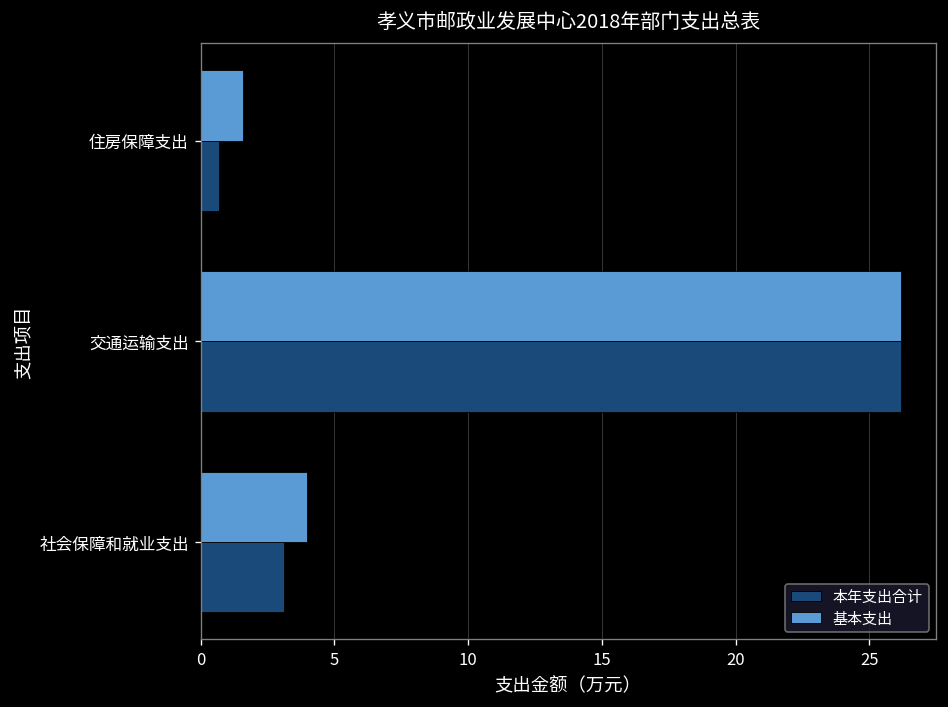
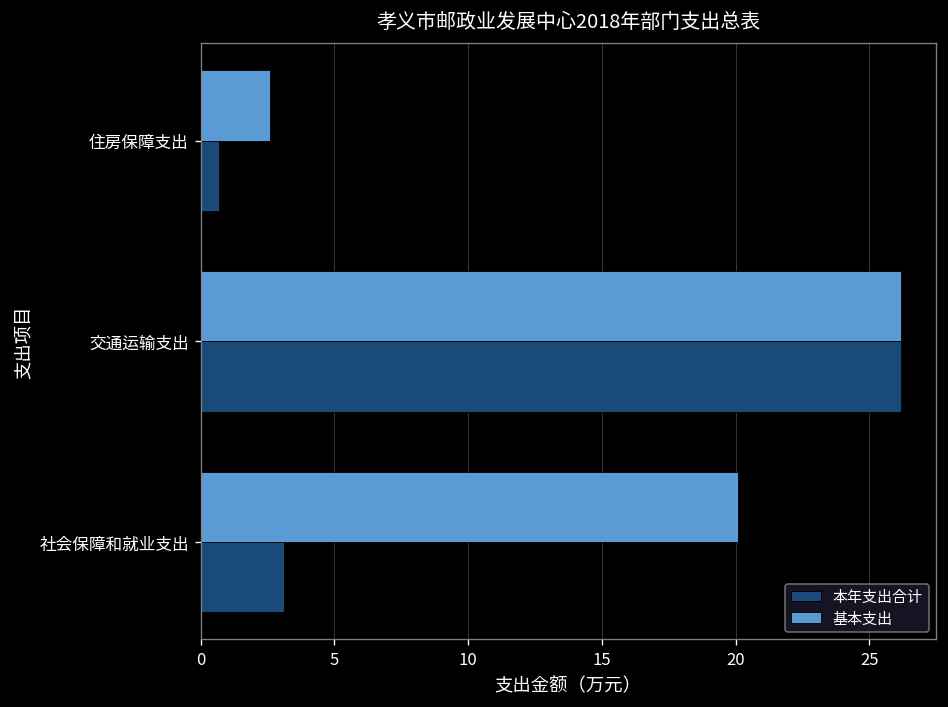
  {
    "本年支出合计": {
      "住房保障支出": 0.7,
      "交通运输支出": 26.2,
      "社会保障和就业支出": 3.1
    },
    "基本支出": {
-     "住房保障支出": 1.6,
+     "住房保障支出": 2.6,
      "交通运输支出": 26.2,
-     "社会保障和就业支出": 4.0
+     "社会保障和就业支出": 20.1
    }
  }
